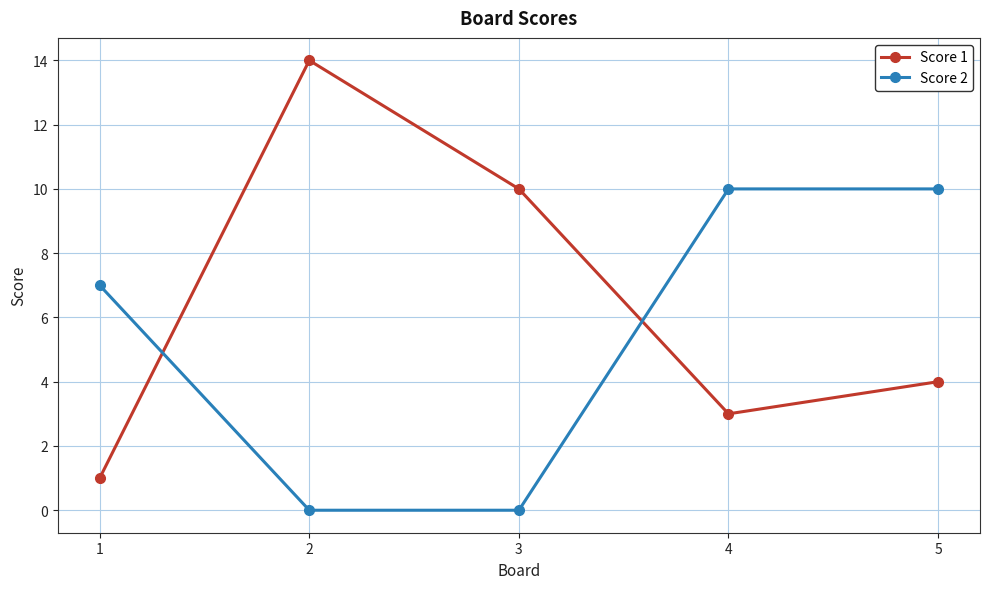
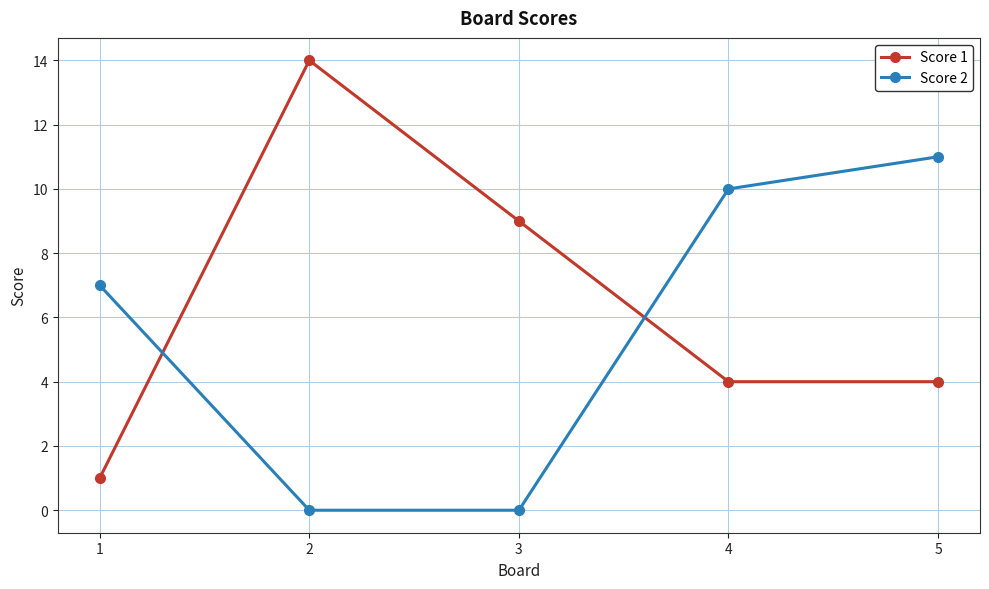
  {
    "Score 1": {
      "1": 1,
      "2": 14,
-     "3": 10,
-     "4": 3,
+     "3": 9,
+     "4": 4,
      "5": 4
    },
    "Score 2": {
      "1": 7,
      "2": 0,
      "3": 0,
      "4": 10,
-     "5": 10
+     "5": 11
    }
  }
